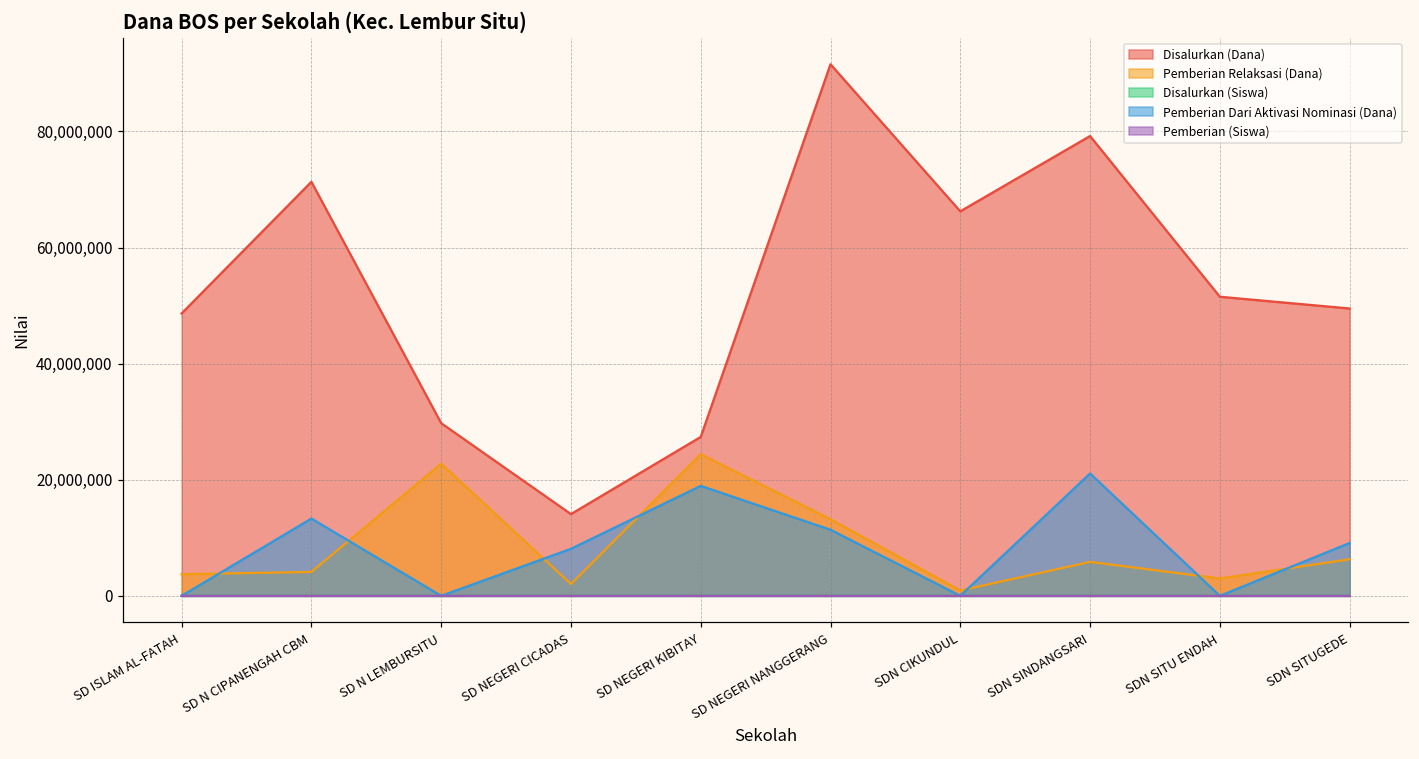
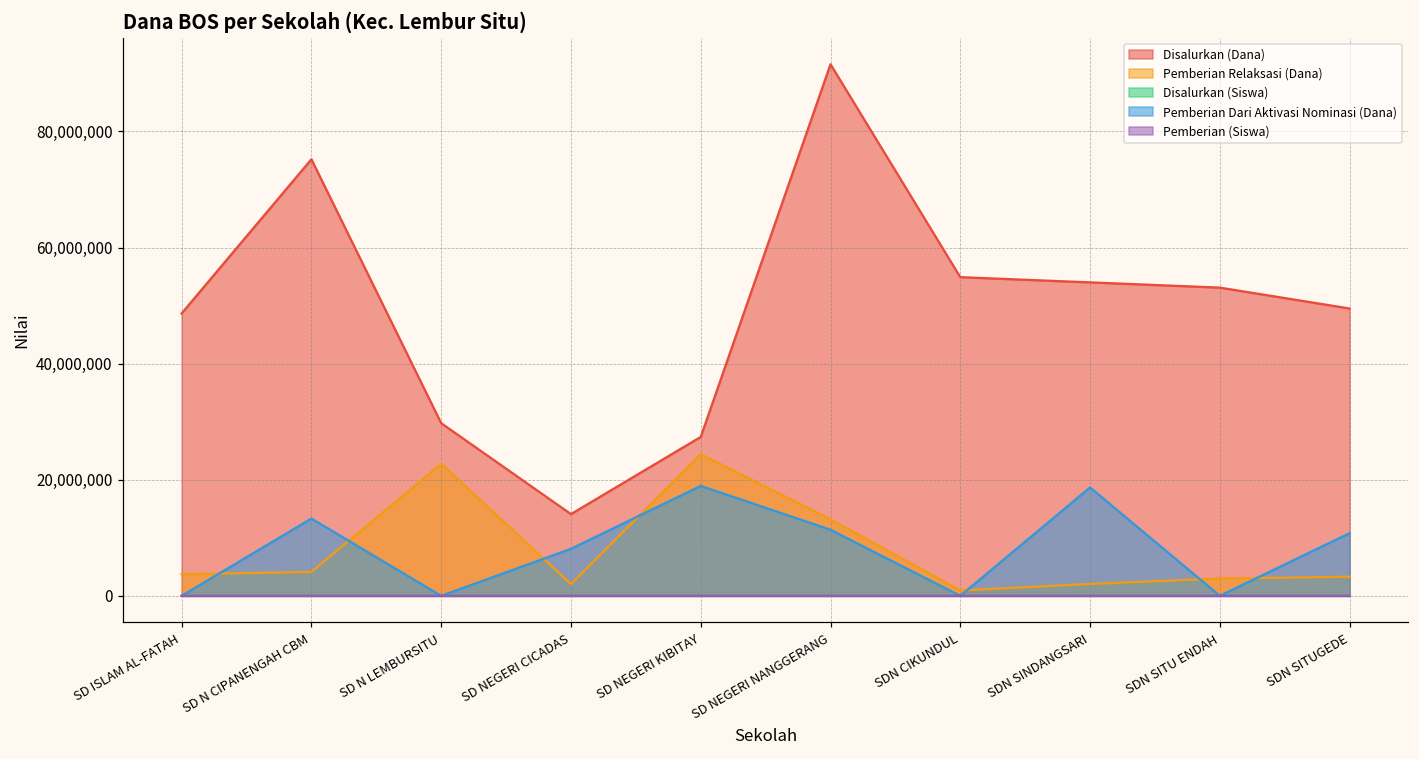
  {
    "Disalurkan (Dana)": {
      "SD ISLAM AL-FATAH": "49,000,000",
-     "SD N CIPANENGAH CBM": "71,000,000",
+     "SD N CIPANENGAH CBM": "75,000,000",
      "SD N LEMBURSITU": "30,000,000",
      "SD NEGERI CICADAS": "14,000,000",
      "SD NEGERI KIBITAY": "27,000,000",
      "SD NEGERI NANGGERANG": "92,000,000",
-     "SDN CIKUNDUL": "66,000,000",
-     "SDN SINDANGSARI": "79,000,000",
-     "SDN SITU ENDAH": "52,000,000",
+     "SDN CIKUNDUL": "55,000,000",
+     "SDN SINDANGSARI": "54,000,000",
+     "SDN SITU ENDAH": "53,000,000",
      "SDN SITUGEDE": "50,000,000"
    },
    "Pemberian Relaksasi (Dana)": {
      "SD ISLAM AL-FATAH": "4,000,000",
      "SD N CIPANENGAH CBM": "4,000,000",
      "SD N LEMBURSITU": "23,000,000",
      "SD NEGERI CICADAS": "2,000,000",
      "SD NEGERI KIBITAY": "24,000,000",
      "SD NEGERI NANGGERANG": "13,000,000",
      "SDN CIKUNDUL": "1,000,000",
-     "SDN SINDANGSARI": "6,000,000",
+     "SDN SINDANGSARI": "2,000,000",
      "SDN SITU ENDAH": "3,000,000",
-     "SDN SITUGEDE": "6,000,000"
+     "SDN SITUGEDE": "3,000,000"
    },
    "Pemberian (Siswa)": {
      "SD N CIPANENGAH CBM": "0",
      "SD NEGERI CICADAS": "0",
      "SD NEGERI KIBITAY": "0",
      "SD NEGERI NANGGERANG": "0",
      "SDN SINDANGSARI": "0",
      "SDN SITUGEDE": "0"
    },
    "Pemberian Dari Aktivasi Nominasi (Dana)": {
      "SD N CIPANENGAH CBM": "13,000,000",
      "SD NEGERI CICADAS": "8,000,000",
      "SD NEGERI KIBITAY": "19,000,000",
      "SD NEGERI NANGGERANG": "11,000,000",
-     "SDN SINDANGSARI": "21,000,000",
-     "SDN SITUGEDE": "9,000,000"
+     "SDN SINDANGSARI": "19,000,000",
+     "SDN SITUGEDE": "11,000,000"
    }
  }
